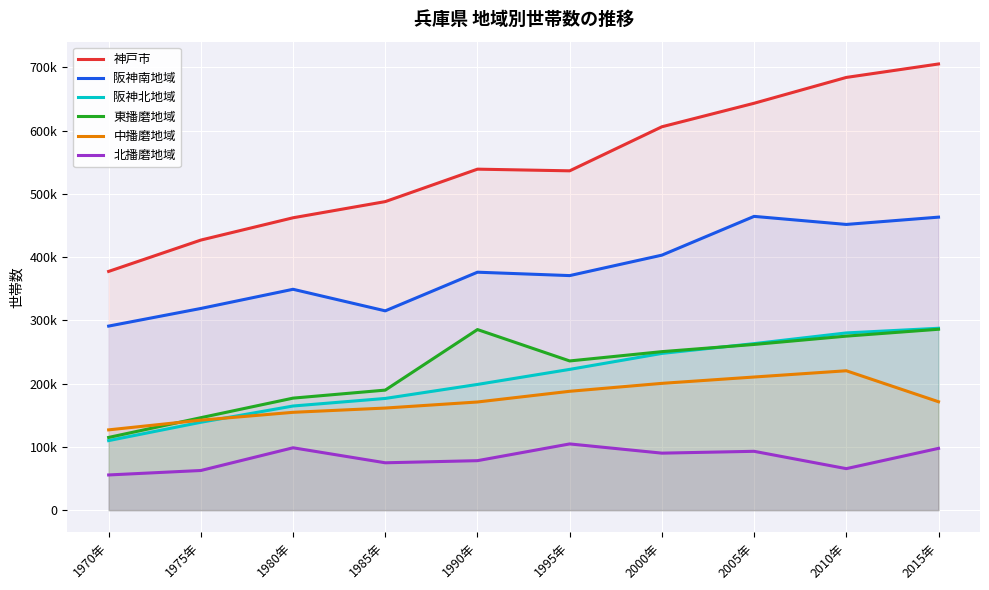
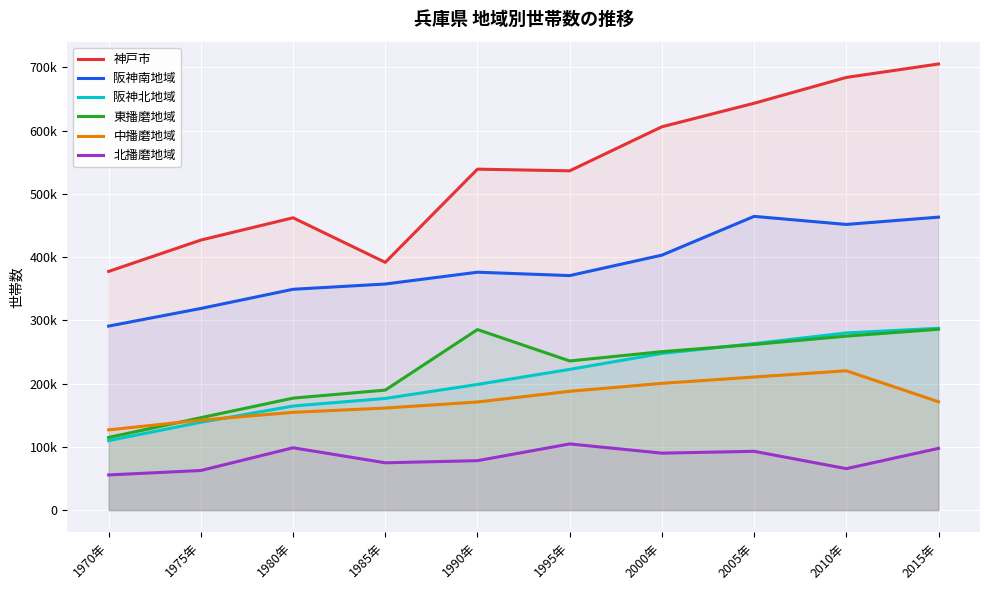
  {
    "神戸市": {
      "1970年": 380000,
      "1975年": 430000,
      "1980年": 460000,
-     "1985年": 490000,
+     "1985年": 390000,
      "1990年": 540000,
      "1995年": 540000,
      "2000年": 610000,
      "2005年": 640000,
      "2010年": 680000,
      "2015年": 710000
    },
    "阪神南地域": {
      "1970年": 290000,
      "1975年": 320000,
      "1980年": 350000,
-     "1985年": 320000,
+     "1985年": 360000,
      "1990年": 380000,
      "1995年": 370000,
      "2000年": 400000,
      "2005年": 460000,
      "2010年": 450000,
      "2015年": 460000
    },
    "阪神北地域": {
      "1970年": 110000,
      "1980年": 160000,
      "1985年": 180000,
      "1990年": 200000,
      "1995年": 220000,
      "2010年": 280000
    },
    "東播磨地域": {
      "1970年": 110000,
      "1980年": 180000,
      "1985年": 190000,
      "1990年": 290000,
      "1995年": 240000,
      "2010年": 280000
    },
    "中播磨地域": {
      "1970年": 130000,
      "1980年": 150000,
      "1985年": 160000,
      "1990年": 170000,
      "1995年": 190000,
      "2000年": 200000,
      "2005年": 210000,
      "2010年": 220000,
      "2015年": 170000
    },
    "北播磨地域": {
      "1970年": 60000,
      "1975年": 60000,
      "1980年": 100000,
      "1985年": 70000,
      "1990年": 80000,
      "1995年": 100000,
      "2000年": 90000,
      "2005年": 90000,
      "2010年": 70000,
      "2015年": 100000
    }
  }
